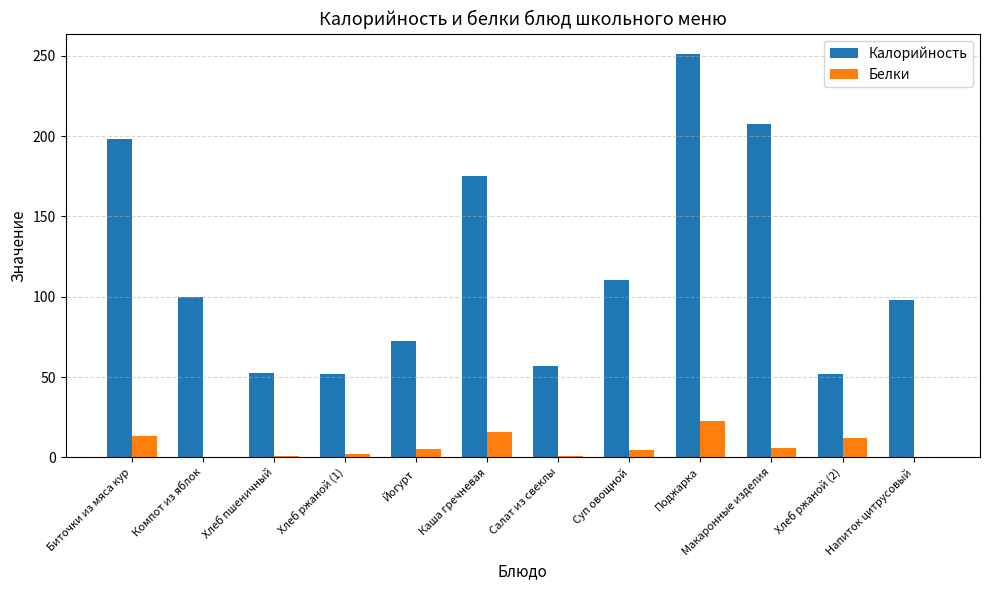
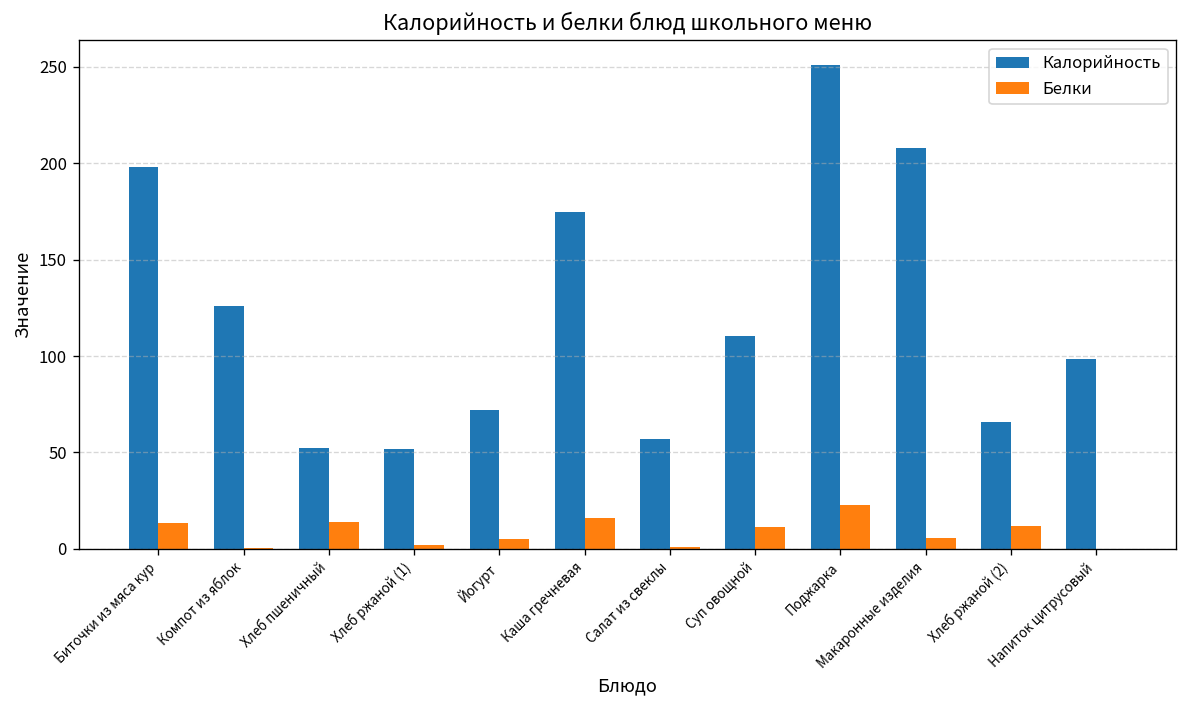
  {
    "Калорийность": {
      "Биточки из мяса кур": 198,
-     "Компот из яблок": 100,
+     "Компот из яблок": 126,
      "Хлеб пшеничный": 52,
      "Хлеб ржаной (1)": 52,
      "Йогурт": 72,
      "Каша гречневая": 175,
      "Салат из свеклы": 57,
      "Суп овощной": 110,
      "Поджарка": 251,
      "Макаронные изделия": 208,
-     "Хлеб ржаной (2)": 52,
+     "Хлеб ржаной (2)": 66,
      "Напиток цитрусовый": 98
    },
    "Белки": {
      "Биточки из мяса кур": 13,
-     "Хлеб пшеничный": 1,
+     "Хлеб пшеничный": 14,
      "Хлеб ржаной (1)": 2,
      "Йогурт": 5,
      "Каша гречневая": 16,
-     "Суп овощной": 4,
+     "Суп овощной": 11,
      "Поджарка": 23,
      "Макаронные изделия": 6,
      "Хлеб ржаной (2)": 12
    }
  }
